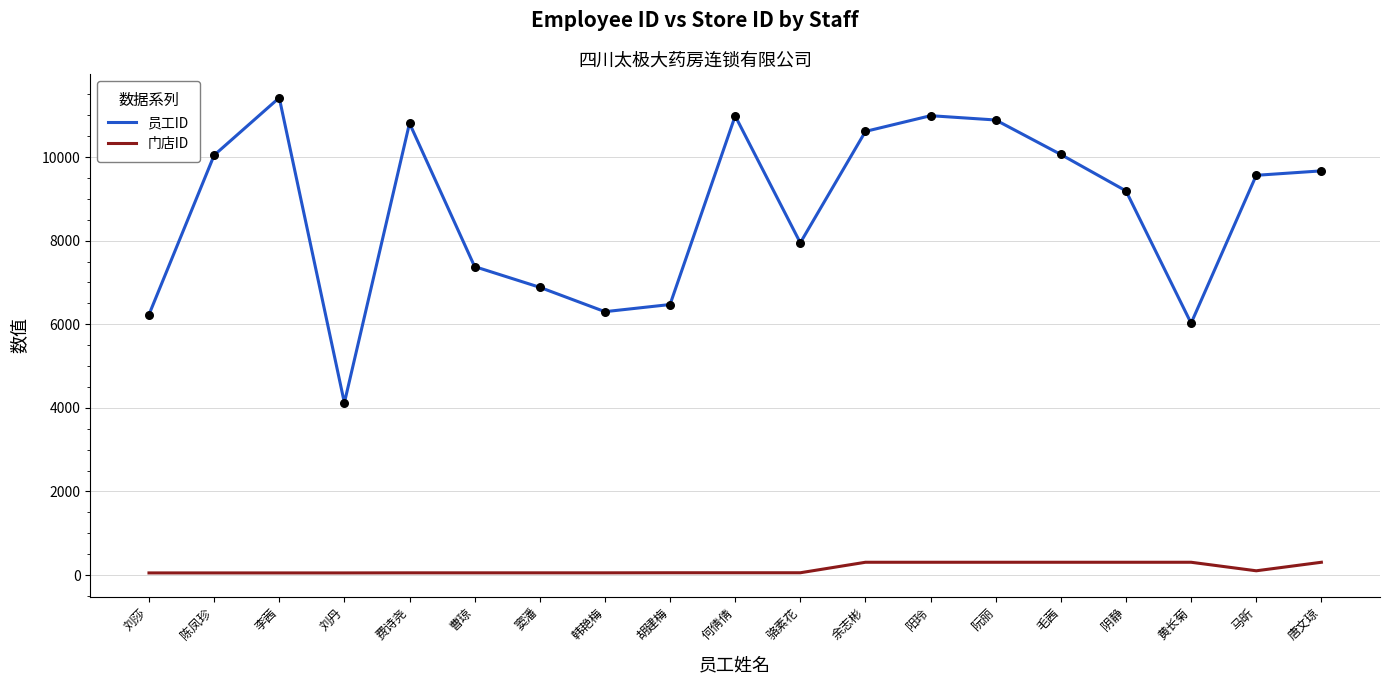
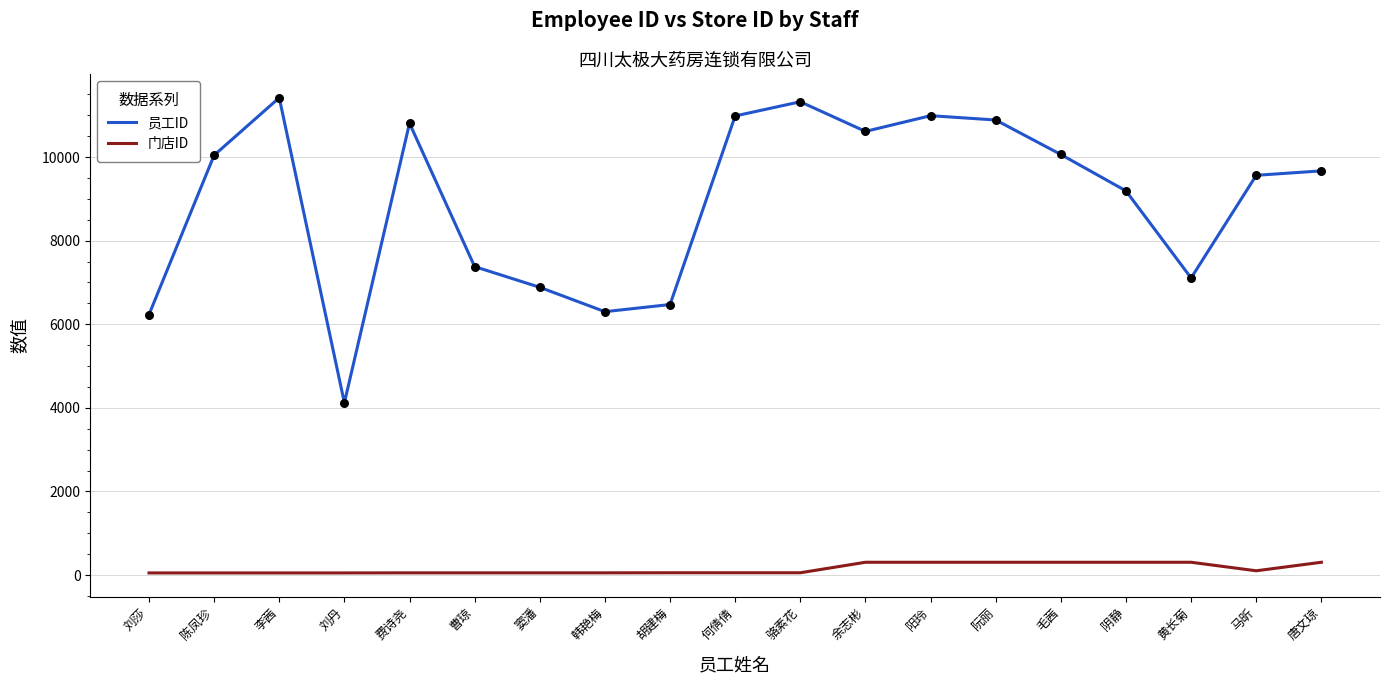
  {
    "员工ID": {
      "刘莎": 6200,
      "陈凤珍": 10000,
      "李茜": 11400,
      "刘丹": 4100,
      "费诗尧": 10800,
      "曹琼": 7400,
      "窦潘": 6900,
      "韩艳梅": 6300,
      "胡建梅": 6500,
      "何倩倩": 11000,
-     "骆素花": 7900,
+     "骆素花": 11300,
      "余志彬": 10600,
      "阳玲": 11000,
      "阮丽": 10900,
      "毛茜": 10100,
      "阴静": 9200,
-     "黄长菊": 6000,
+     "黄长菊": 7100,
      "马昕": 9600,
      "唐文琼": 9700
    },
    "门店ID": {
      "刘莎": 100,
      "陈凤珍": 100,
      "李茜": 100,
      "刘丹": 100,
      "费诗尧": 100,
      "曹琼": 100,
      "窦潘": 100,
      "韩艳梅": 100,
      "胡建梅": 100,
      "何倩倩": 100,
      "骆素花": 100,
      "余志彬": 300,
      "阳玲": 300,
      "阮丽": 300,
      "毛茜": 300,
      "阴静": 300,
      "黄长菊": 300,
      "马昕": 100,
      "唐文琼": 300
    }
  }
